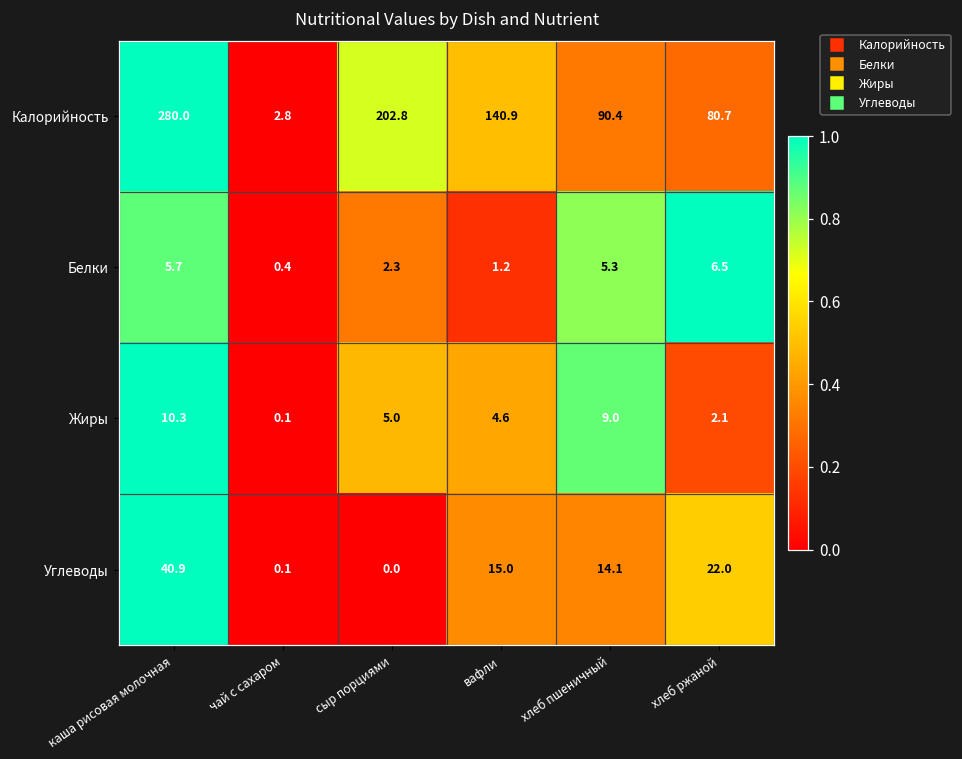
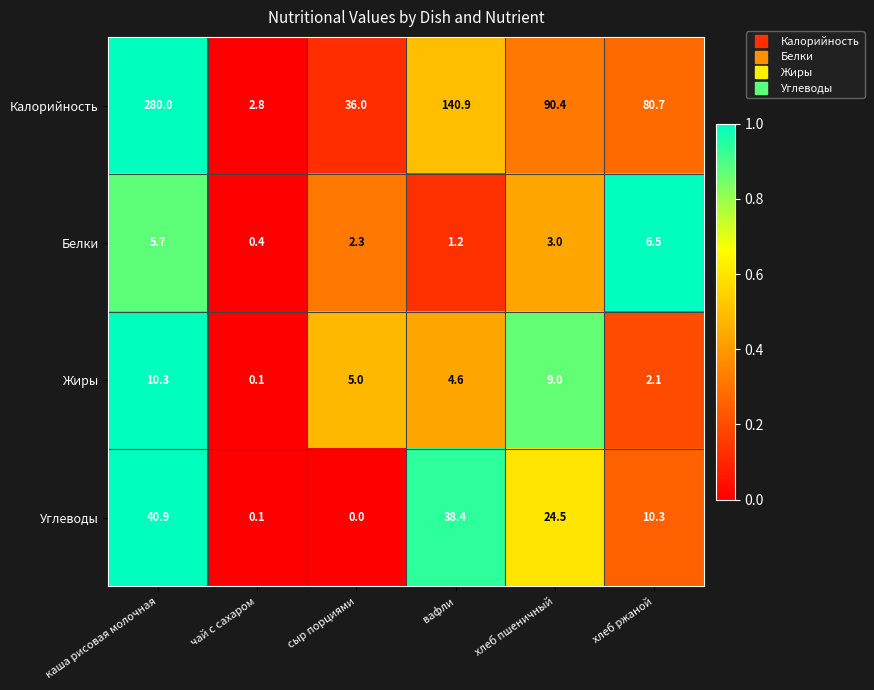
  {
    "Калорийность": {
      "каша рисовая молочная": 280.0,
      "чай с сахаром": 2.8,
-     "сыр порциями": 202.8,
+     "сыр порциями": 36.0,
      "вафли": 140.9,
      "хлеб пшеничный": 90.4,
      "хлеб ржаной": 80.7
    },
    "Белки": {
      "каша рисовая молочная": 5.7,
      "чай с сахаром": 0.4,
      "сыр порциями": 2.3,
      "вафли": 1.2,
-     "хлеб пшеничный": 5.3,
+     "хлеб пшеничный": 3.0,
      "хлеб ржаной": 6.5
    },
    "Жиры": {
      "каша рисовая молочная": 10.3,
      "чай с сахаром": 0.1,
      "сыр порциями": 5.0,
      "вафли": 4.6,
      "хлеб пшеничный": 9.0,
      "хлеб ржаной": 2.1
    },
    "Углеводы": {
      "каша рисовая молочная": 40.9,
      "чай с сахаром": 0.1,
      "сыр порциями": 0.0,
-     "вафли": 15.0,
-     "хлеб пшеничный": 14.1,
-     "хлеб ржаной": 22.0
+     "вафли": 38.4,
+     "хлеб пшеничный": 24.5,
+     "хлеб ржаной": 10.3
    }
  }
